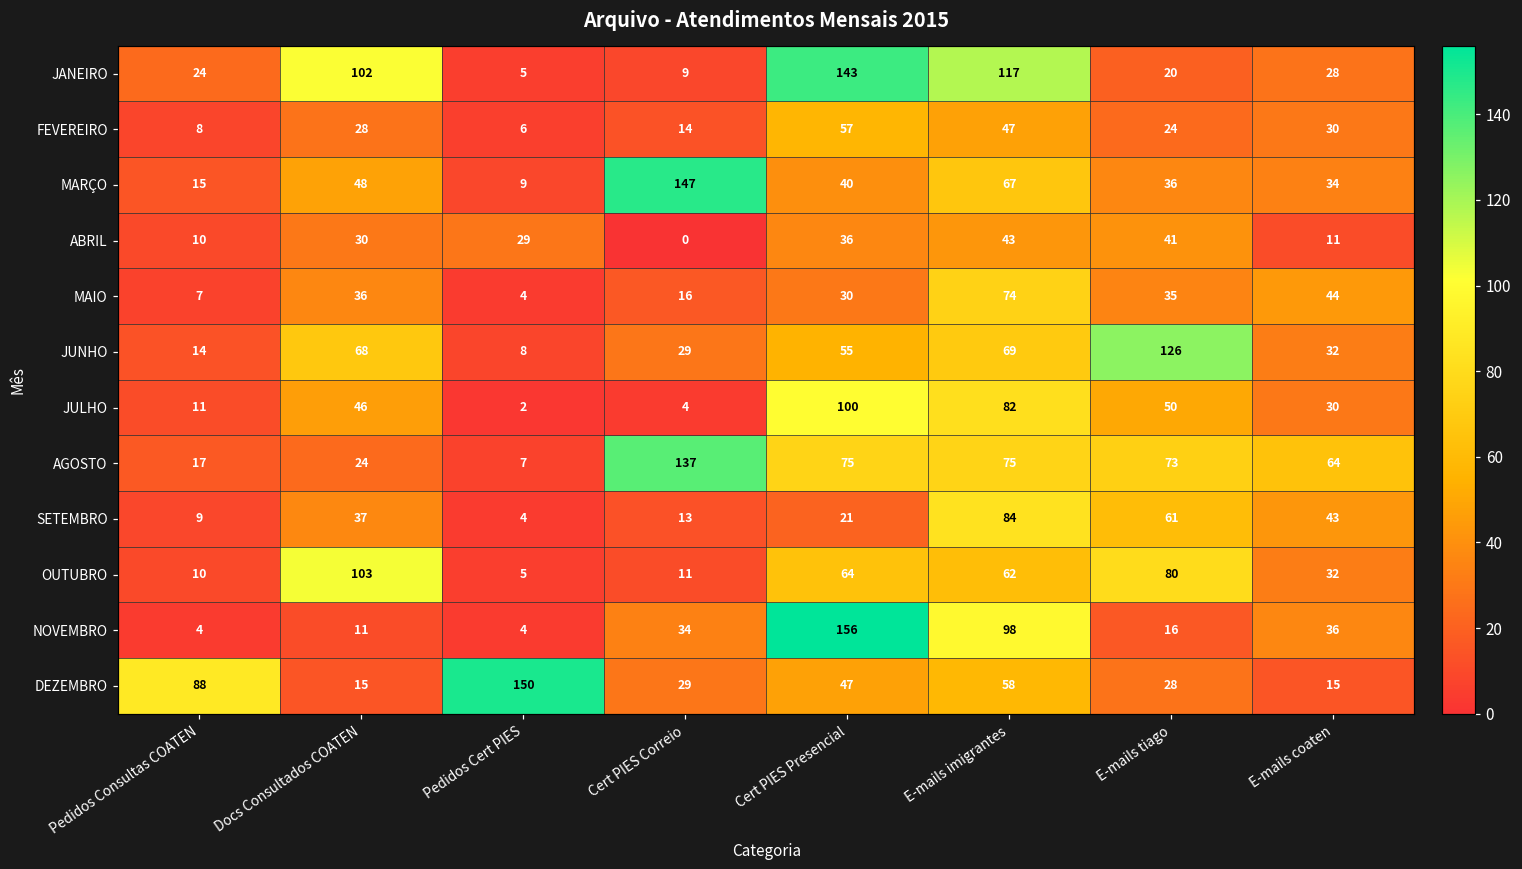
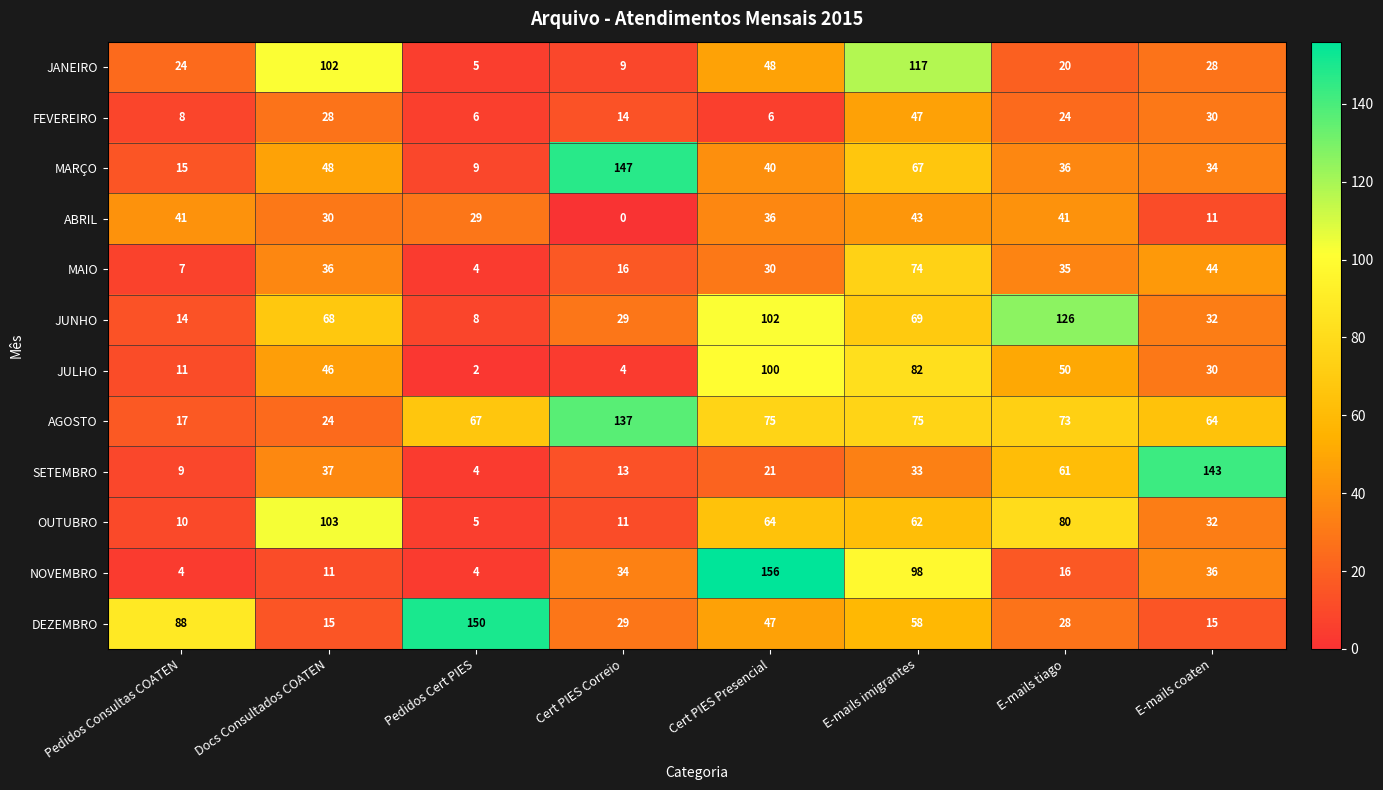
  {
    "JANEIRO": {
      "Pedidos Consultas COATEN": 24,
      "Docs Consultados COATEN": 102,
      "Pedidos Cert PIES": 5,
      "Cert PIES Correio": 9,
-     "Cert PIES Presencial": 143,
+     "Cert PIES Presencial": 48,
      "E-mails imigrantes": 117,
      "E-mails tiago": 20,
      "E-mails coaten": 28
    },
    "FEVEREIRO": {
      "Pedidos Consultas COATEN": 8,
      "Docs Consultados COATEN": 28,
      "Pedidos Cert PIES": 6,
      "Cert PIES Correio": 14,
-     "Cert PIES Presencial": 57,
+     "Cert PIES Presencial": 6,
      "E-mails imigrantes": 47,
      "E-mails tiago": 24,
      "E-mails coaten": 30
    },
    "MARÇO": {
      "Pedidos Consultas COATEN": 15,
      "Docs Consultados COATEN": 48,
      "Pedidos Cert PIES": 9,
      "Cert PIES Correio": 147,
      "Cert PIES Presencial": 40,
      "E-mails imigrantes": 67,
      "E-mails tiago": 36,
      "E-mails coaten": 34
    },
    "ABRIL": {
-     "Pedidos Consultas COATEN": 10,
+     "Pedidos Consultas COATEN": 41,
      "Docs Consultados COATEN": 30,
      "Pedidos Cert PIES": 29,
      "Cert PIES Correio": 0,
      "Cert PIES Presencial": 36,
      "E-mails imigrantes": 43,
      "E-mails tiago": 41,
      "E-mails coaten": 11
    },
    "MAIO": {
      "Pedidos Consultas COATEN": 7,
      "Docs Consultados COATEN": 36,
      "Pedidos Cert PIES": 4,
      "Cert PIES Correio": 16,
      "Cert PIES Presencial": 30,
      "E-mails imigrantes": 74,
      "E-mails tiago": 35,
      "E-mails coaten": 44
    },
    "JUNHO": {
      "Pedidos Consultas COATEN": 14,
      "Docs Consultados COATEN": 68,
      "Pedidos Cert PIES": 8,
      "Cert PIES Correio": 29,
-     "Cert PIES Presencial": 55,
+     "Cert PIES Presencial": 102,
      "E-mails imigrantes": 69,
      "E-mails tiago": 126,
      "E-mails coaten": 32
    },
    "JULHO": {
      "Pedidos Consultas COATEN": 11,
      "Docs Consultados COATEN": 46,
      "Pedidos Cert PIES": 2,
      "Cert PIES Correio": 4,
      "Cert PIES Presencial": 100,
      "E-mails imigrantes": 82,
      "E-mails tiago": 50,
      "E-mails coaten": 30
    },
    "AGOSTO": {
      "Pedidos Consultas COATEN": 17,
      "Docs Consultados COATEN": 24,
-     "Pedidos Cert PIES": 7,
+     "Pedidos Cert PIES": 67,
      "Cert PIES Correio": 137,
      "Cert PIES Presencial": 75,
      "E-mails imigrantes": 75,
      "E-mails tiago": 73,
      "E-mails coaten": 64
    },
    "SETEMBRO": {
      "Pedidos Consultas COATEN": 9,
      "Docs Consultados COATEN": 37,
      "Pedidos Cert PIES": 4,
      "Cert PIES Correio": 13,
      "Cert PIES Presencial": 21,
-     "E-mails imigrantes": 84,
+     "E-mails imigrantes": 33,
      "E-mails tiago": 61,
-     "E-mails coaten": 43
+     "E-mails coaten": 143
    },
    "OUTUBRO": {
      "Pedidos Consultas COATEN": 10,
      "Docs Consultados COATEN": 103,
      "Pedidos Cert PIES": 5,
      "Cert PIES Correio": 11,
      "Cert PIES Presencial": 64,
      "E-mails imigrantes": 62,
      "E-mails tiago": 80,
      "E-mails coaten": 32
    },
    "NOVEMBRO": {
      "Pedidos Consultas COATEN": 4,
      "Docs Consultados COATEN": 11,
      "Pedidos Cert PIES": 4,
      "Cert PIES Correio": 34,
      "Cert PIES Presencial": 156,
      "E-mails imigrantes": 98,
      "E-mails tiago": 16,
      "E-mails coaten": 36
    },
    "DEZEMBRO": {
      "Pedidos Consultas COATEN": 88,
      "Docs Consultados COATEN": 15,
      "Pedidos Cert PIES": 150,
      "Cert PIES Correio": 29,
      "Cert PIES Presencial": 47,
      "E-mails imigrantes": 58,
      "E-mails tiago": 28,
      "E-mails coaten": 15
    }
  }
